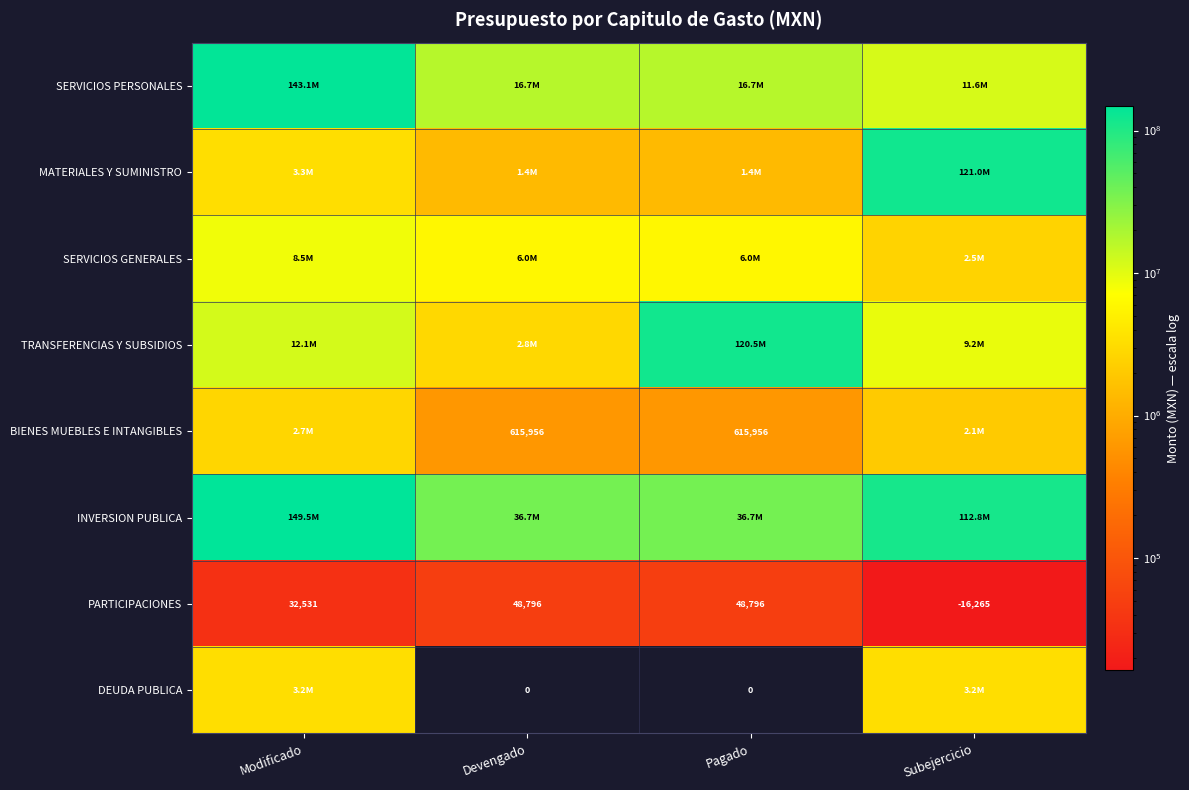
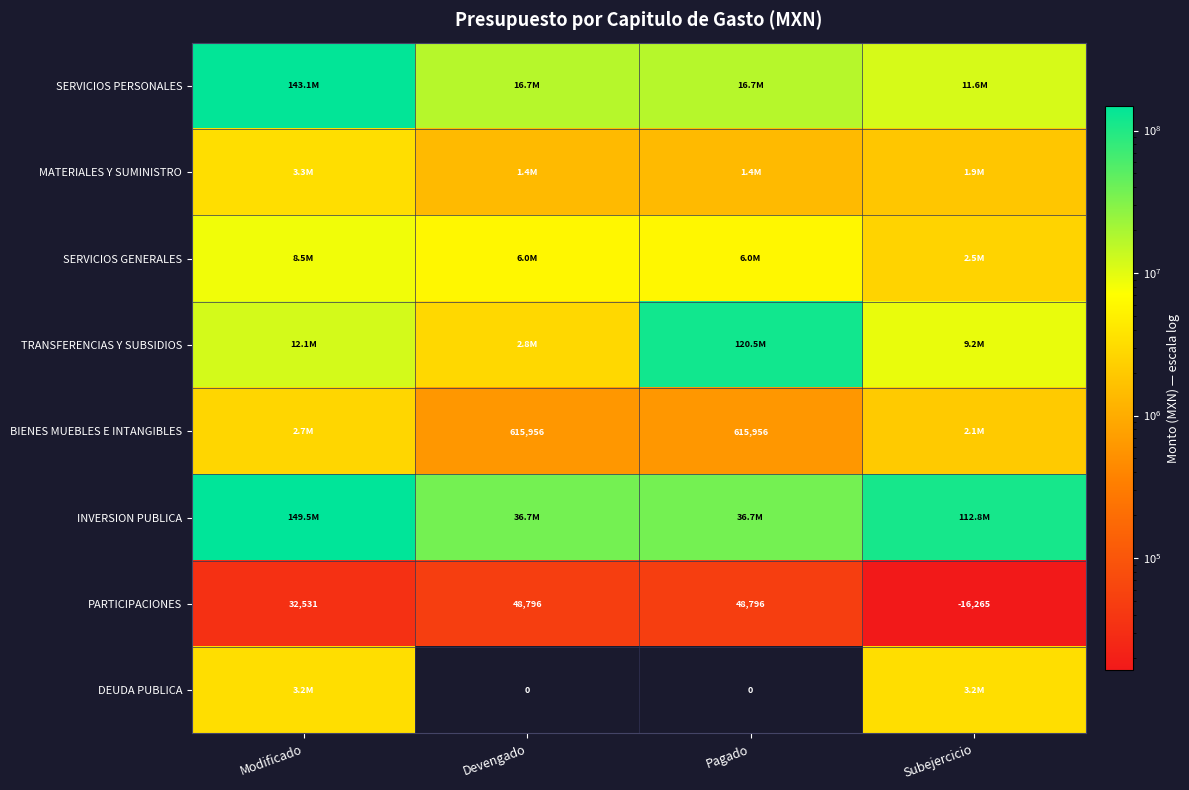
  {
    "SERVICIOS PERSONALES": {
      "Modificado": "143.1M",
      "Devengado": "16.7M",
      "Pagado": "16.7M",
      "Subejercicio": "11.6M"
    },
    "MATERIALES Y SUMINISTRO": {
      "Modificado": "3.3M",
      "Devengado": "1.4M",
      "Pagado": "1.4M",
-     "Subejercicio": "121.0M"
+     "Subejercicio": "1.9M"
    },
    "SERVICIOS GENERALES": {
      "Modificado": "8.5M",
      "Devengado": "6.0M",
      "Pagado": "6.0M",
      "Subejercicio": "2.5M"
    },
    "TRANSFERENCIAS Y SUBSIDIOS": {
      "Modificado": "12.1M",
      "Devengado": "2.8M",
      "Pagado": "120.5M",
      "Subejercicio": "9.2M"
    },
    "BIENES MUEBLES E INTANGIBLES": {
      "Modificado": "2.7M",
      "Devengado": "615,956",
      "Pagado": "615,956",
      "Subejercicio": "2.1M"
    },
    "INVERSION PUBLICA": {
      "Modificado": "149.5M",
      "Devengado": "36.7M",
      "Pagado": "36.7M",
      "Subejercicio": "112.8M"
    },
    "PARTICIPACIONES": {
      "Modificado": "32,531",
      "Devengado": "48,796",
      "Pagado": "48,796",
      "Subejercicio": "-16,265"
    },
    "DEUDA PUBLICA": {
      "Modificado": "3.2M",
      "Devengado": "0",
      "Pagado": "0",
      "Subejercicio": "3.2M"
    }
  }
